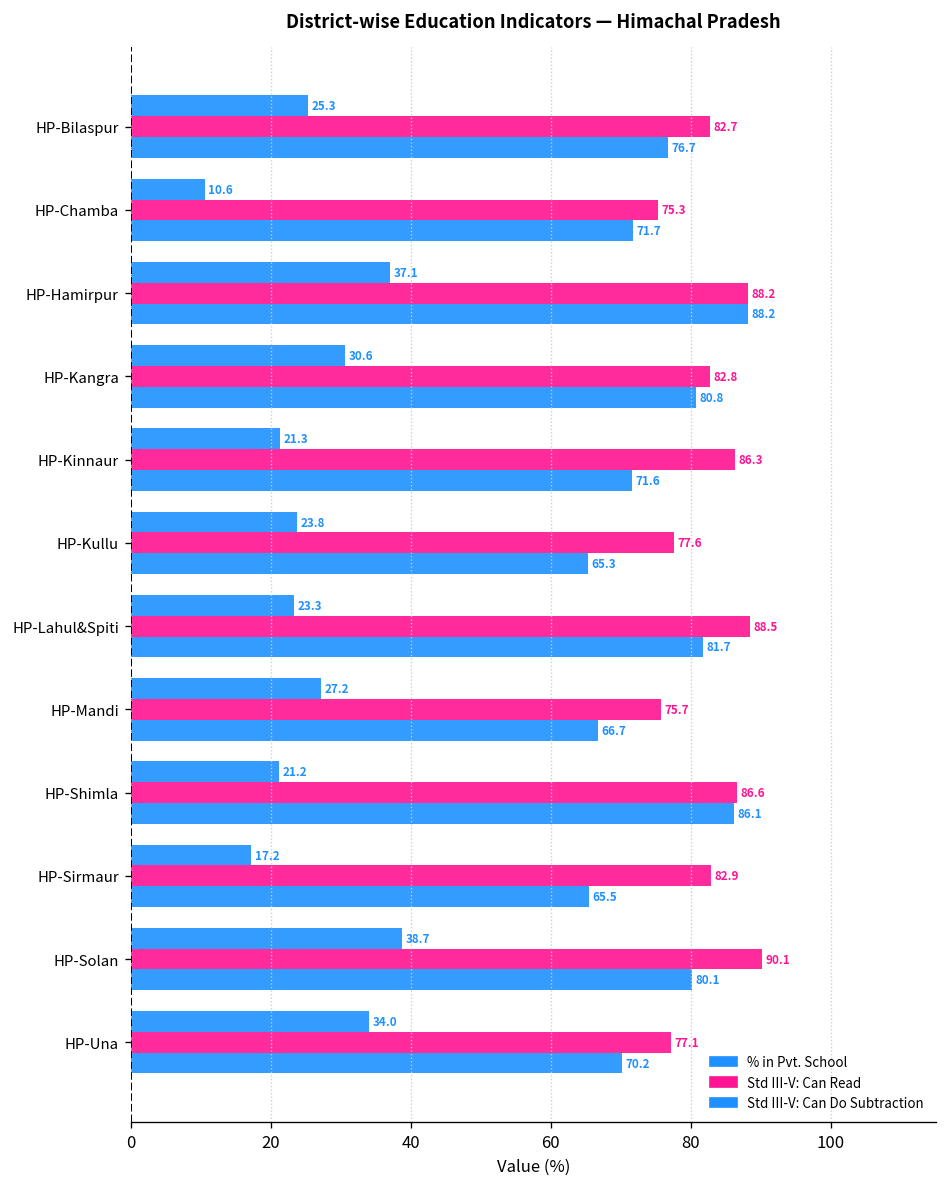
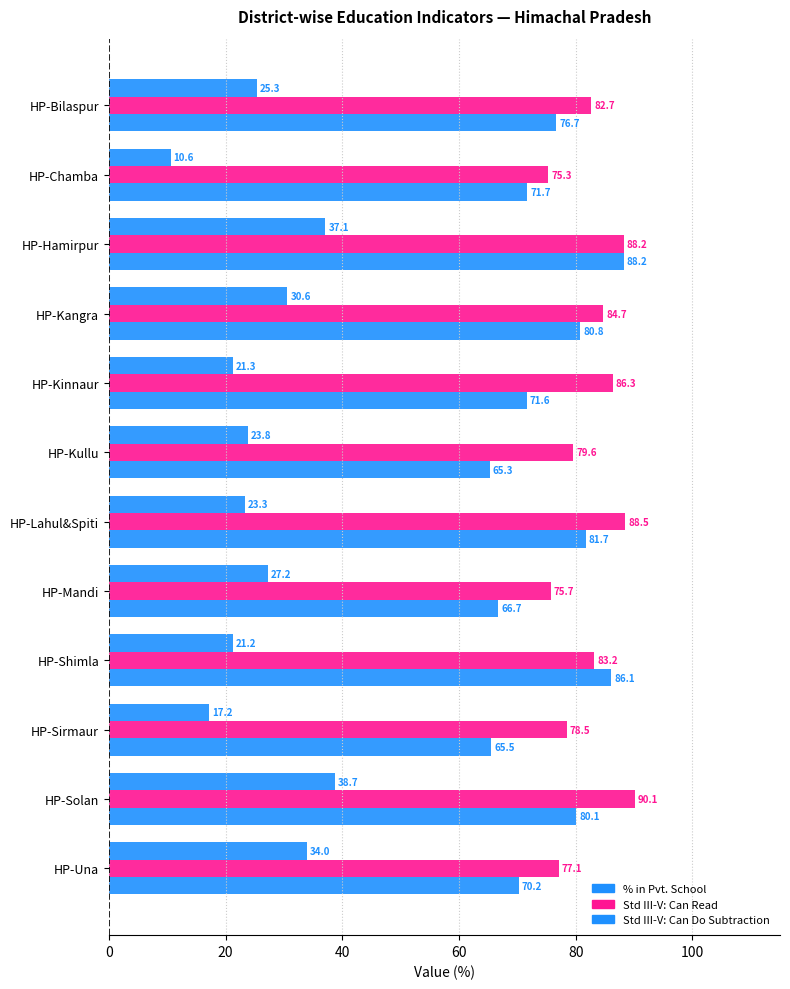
  {
    "Std III-V: Can Read": {
      "HP-Bilaspur": 82.7,
      "HP-Chamba": 75.3,
      "HP-Hamirpur": 88.2,
-     "HP-Kangra": 82.8,
+     "HP-Kangra": 84.7,
      "HP-Kinnaur": 86.3,
-     "HP-Kullu": 77.6,
+     "HP-Kullu": 79.6,
      "HP-Lahul&Spiti": 88.5,
      "HP-Mandi": 75.7,
-     "HP-Shimla": 86.6,
-     "HP-Sirmaur": 82.9,
+     "HP-Shimla": 83.2,
+     "HP-Sirmaur": 78.5,
      "HP-Solan": 90.1,
      "HP-Una": 77.1
    }
  }
